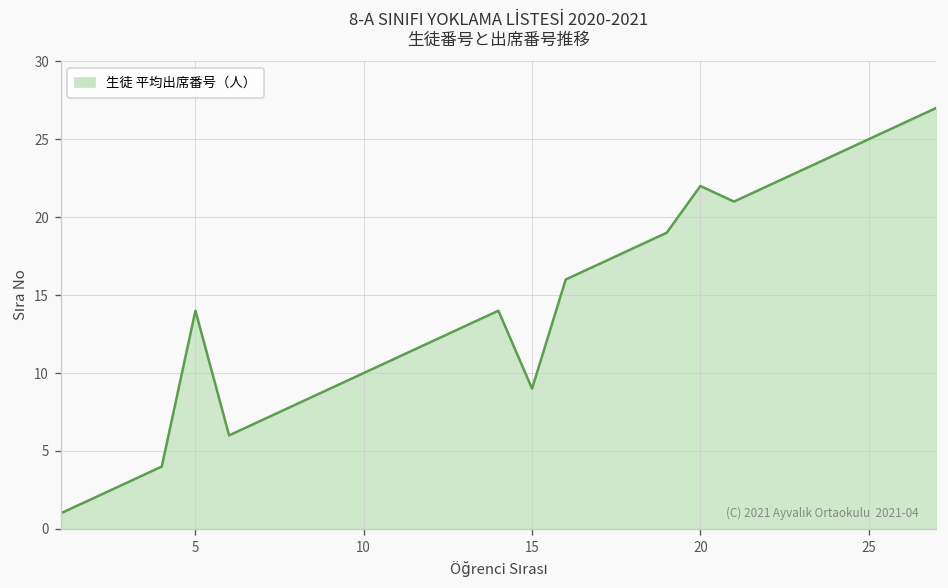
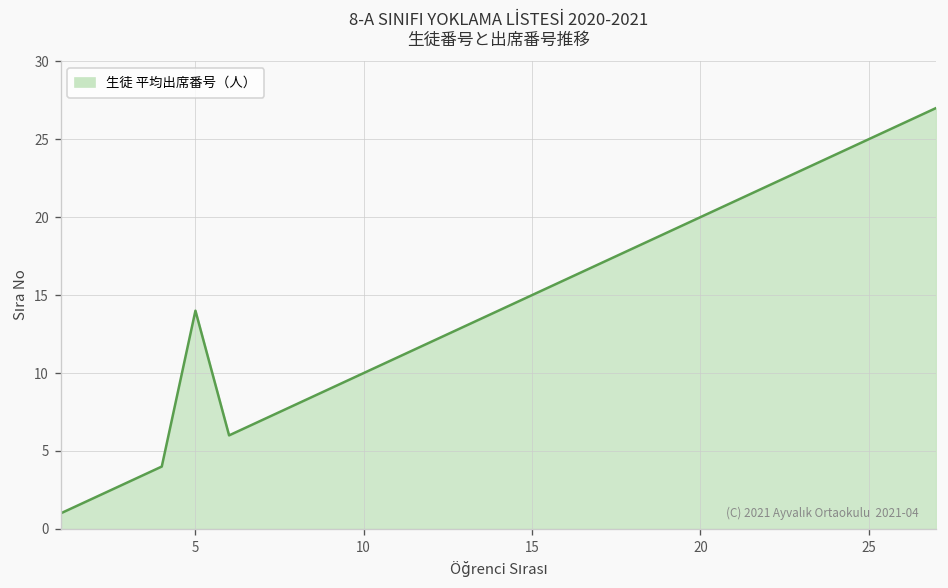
  {
    "5": 14,
    "10": 10,
-   "15": 9,
-   "20": 22,
+   "15": 15,
+   "20": 20,
    "25": 25
  }
